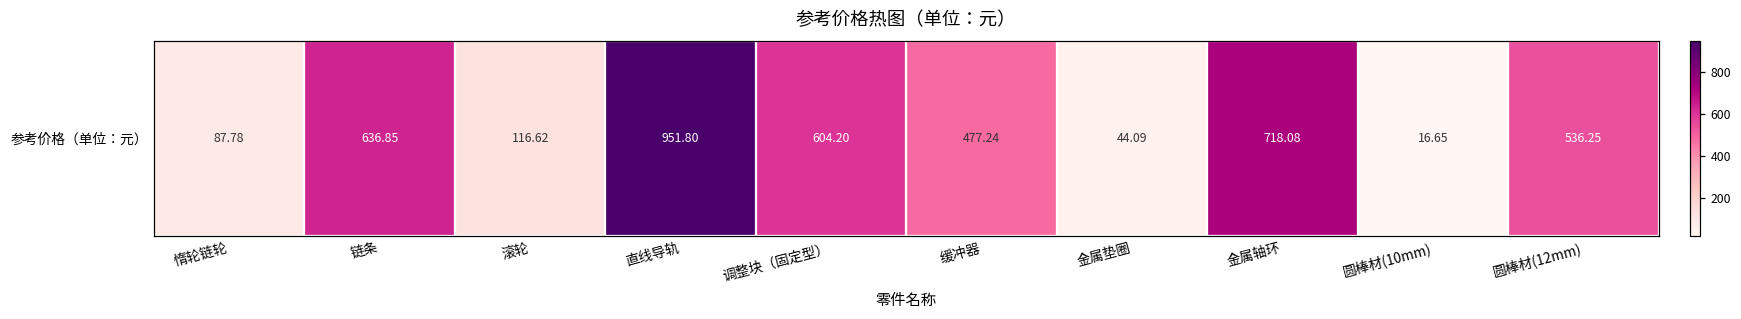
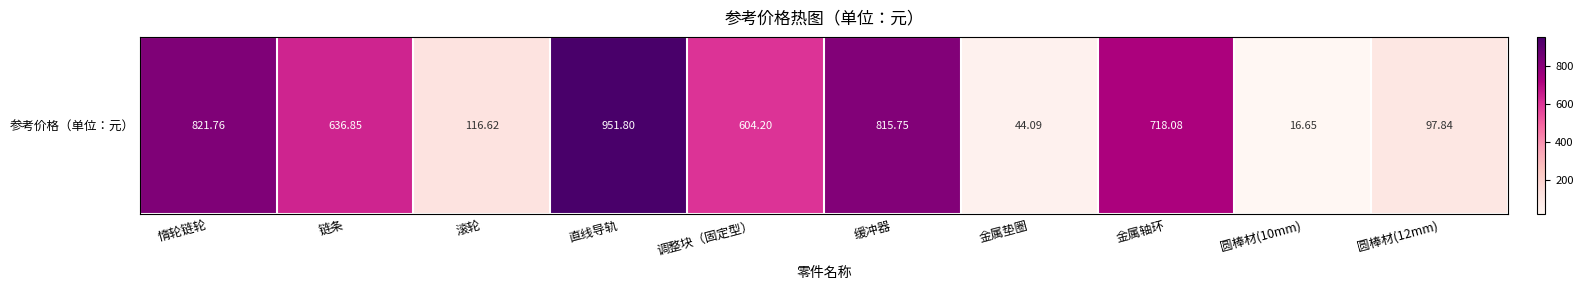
  {
    "参考价格（单位：元）": {
-     "惰轮链轮": 87.78,
+     "惰轮链轮": 821.76,
      "链条": 636.85,
      "滚轮": 116.62,
      "直线导轨": 951.80,
      "调整块（固定型）": 604.20,
-     "缓冲器": 477.24,
+     "缓冲器": 815.75,
      "金属垫圈": 44.09,
      "金属轴环": 718.08,
      "圆棒材(10mm)": 16.65,
-     "圆棒材(12mm)": 536.25
+     "圆棒材(12mm)": 97.84
    }
  }
